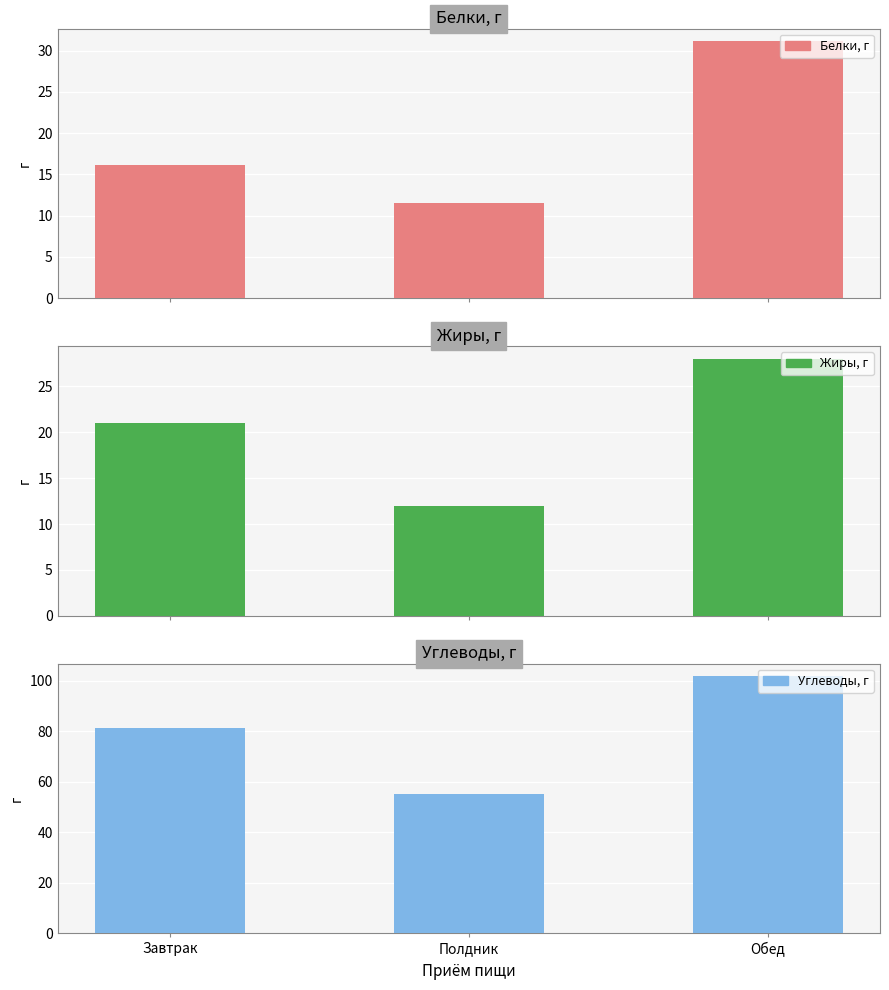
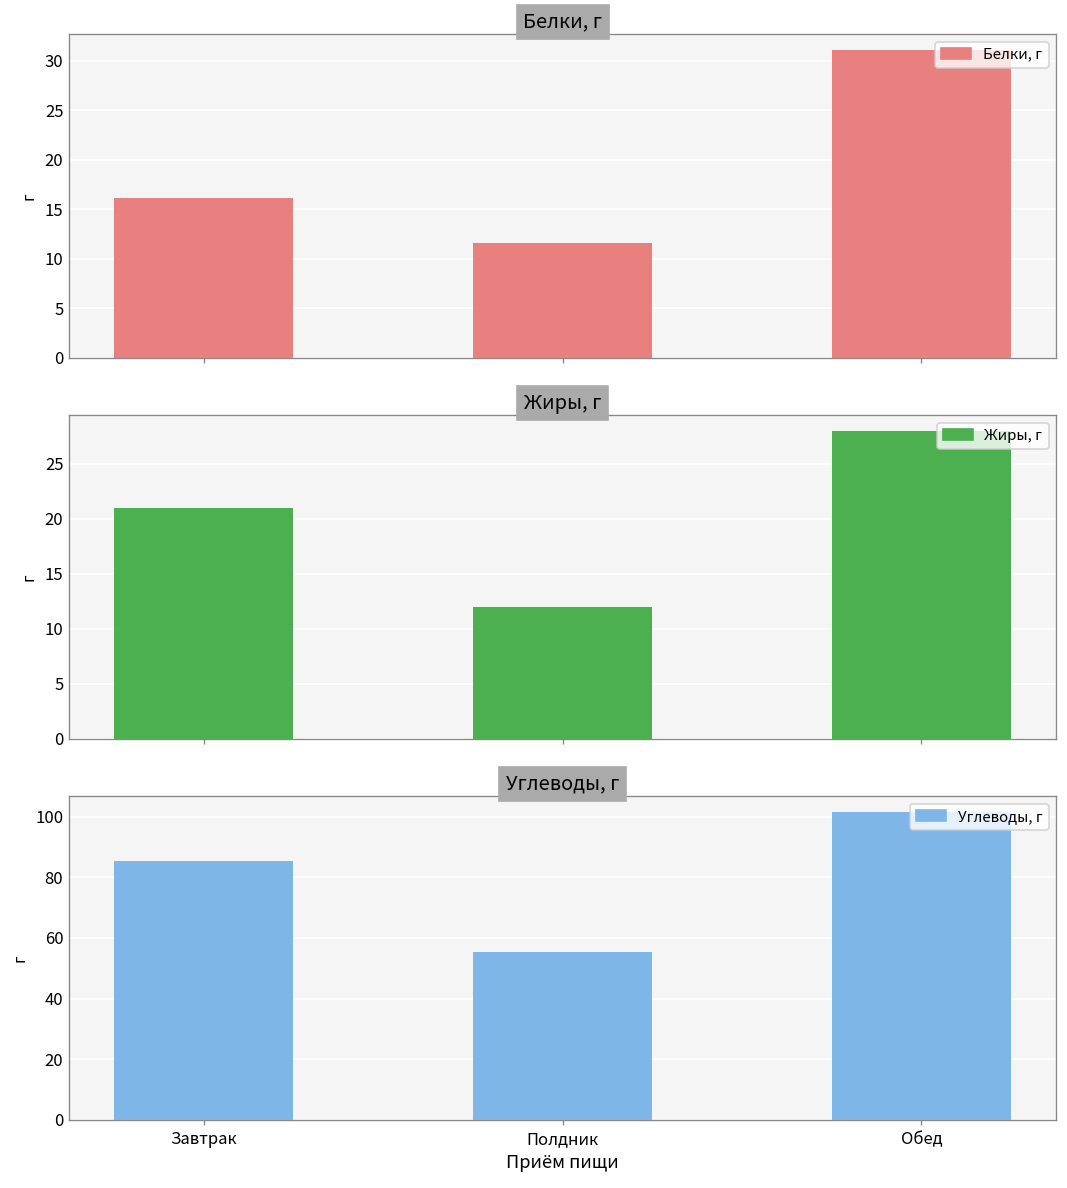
  {
    "Углеводы, г": {
-     "Завтрак": 81,
+     "Завтрак": 86,
      "Полдник": 55
    }
  }
